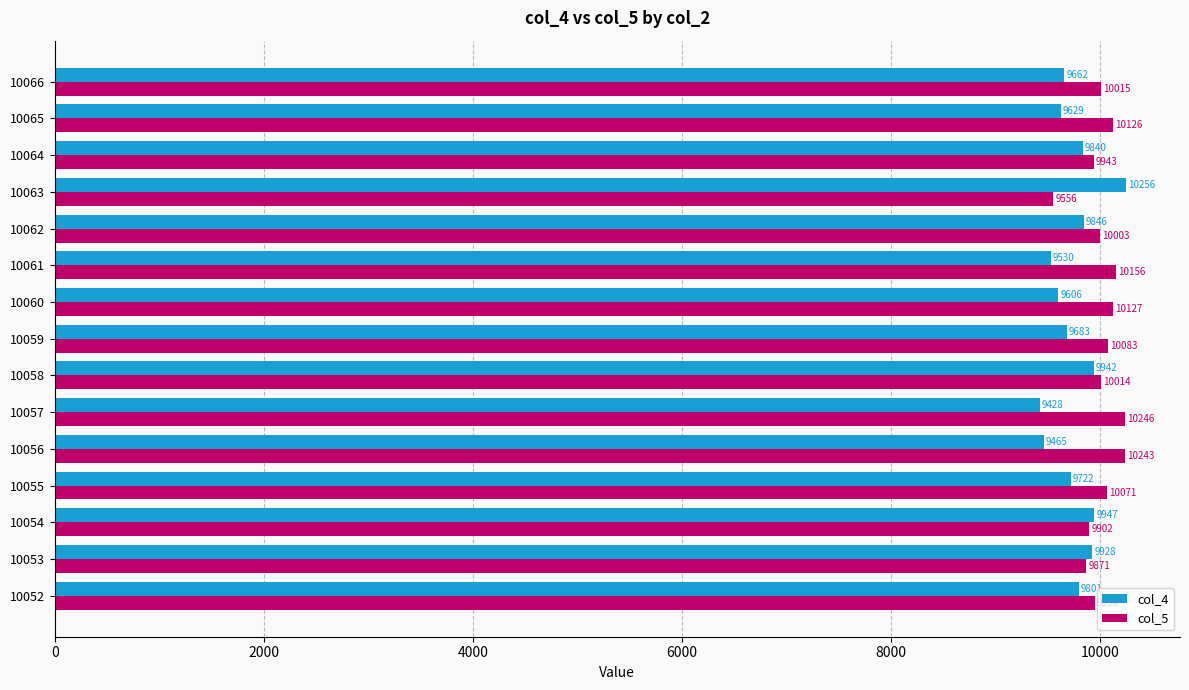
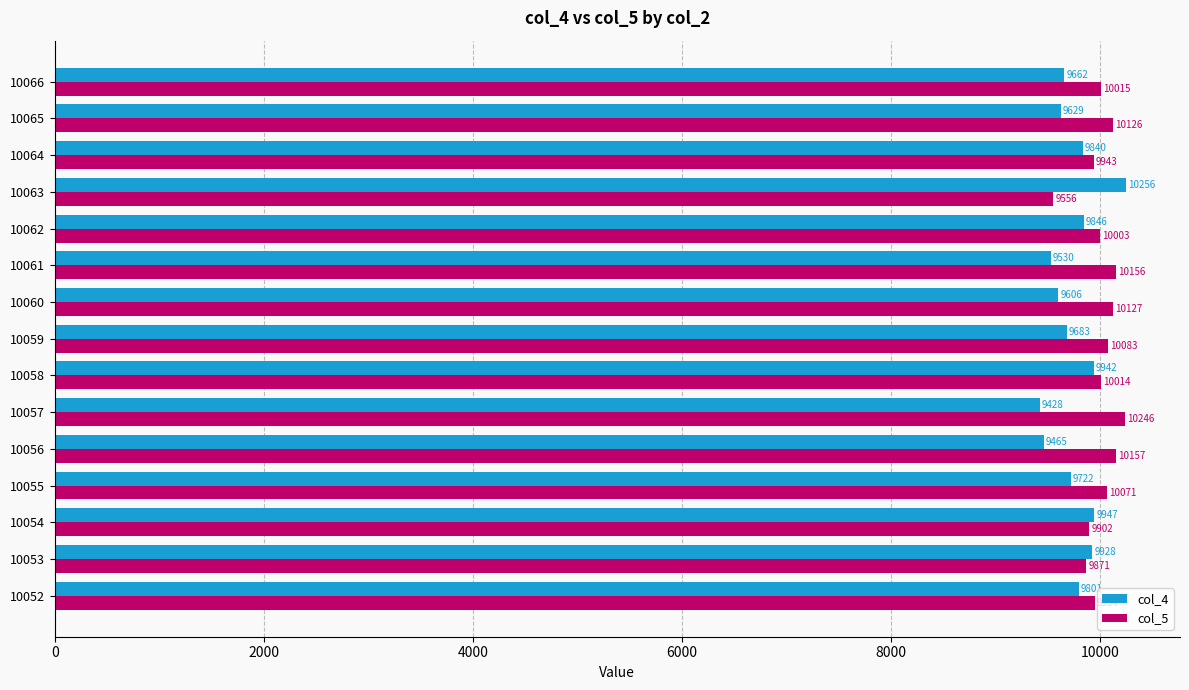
  {
    "col_4": {
      "10066": 9662,
      "10065": 9629,
      "10064": 9840,
      "10063": 10256,
      "10062": 9846,
      "10061": 9530,
      "10060": 9606,
      "10059": 9683,
      "10058": 9942,
      "10057": 9428,
      "10056": 9465,
      "10055": 9722,
      "10054": 9947,
      "10053": 9928
    },
    "col_5": {
      "10066": 10015,
      "10065": 10126,
      "10064": 9943,
      "10063": 9556,
      "10062": 10003,
      "10061": 10156,
      "10060": 10127,
      "10059": 10083,
      "10058": 10014,
      "10057": 10246,
-     "10056": 10243,
+     "10056": 10157,
      "10055": 10071,
      "10054": 9902,
      "10053": 9871
    }
  }
